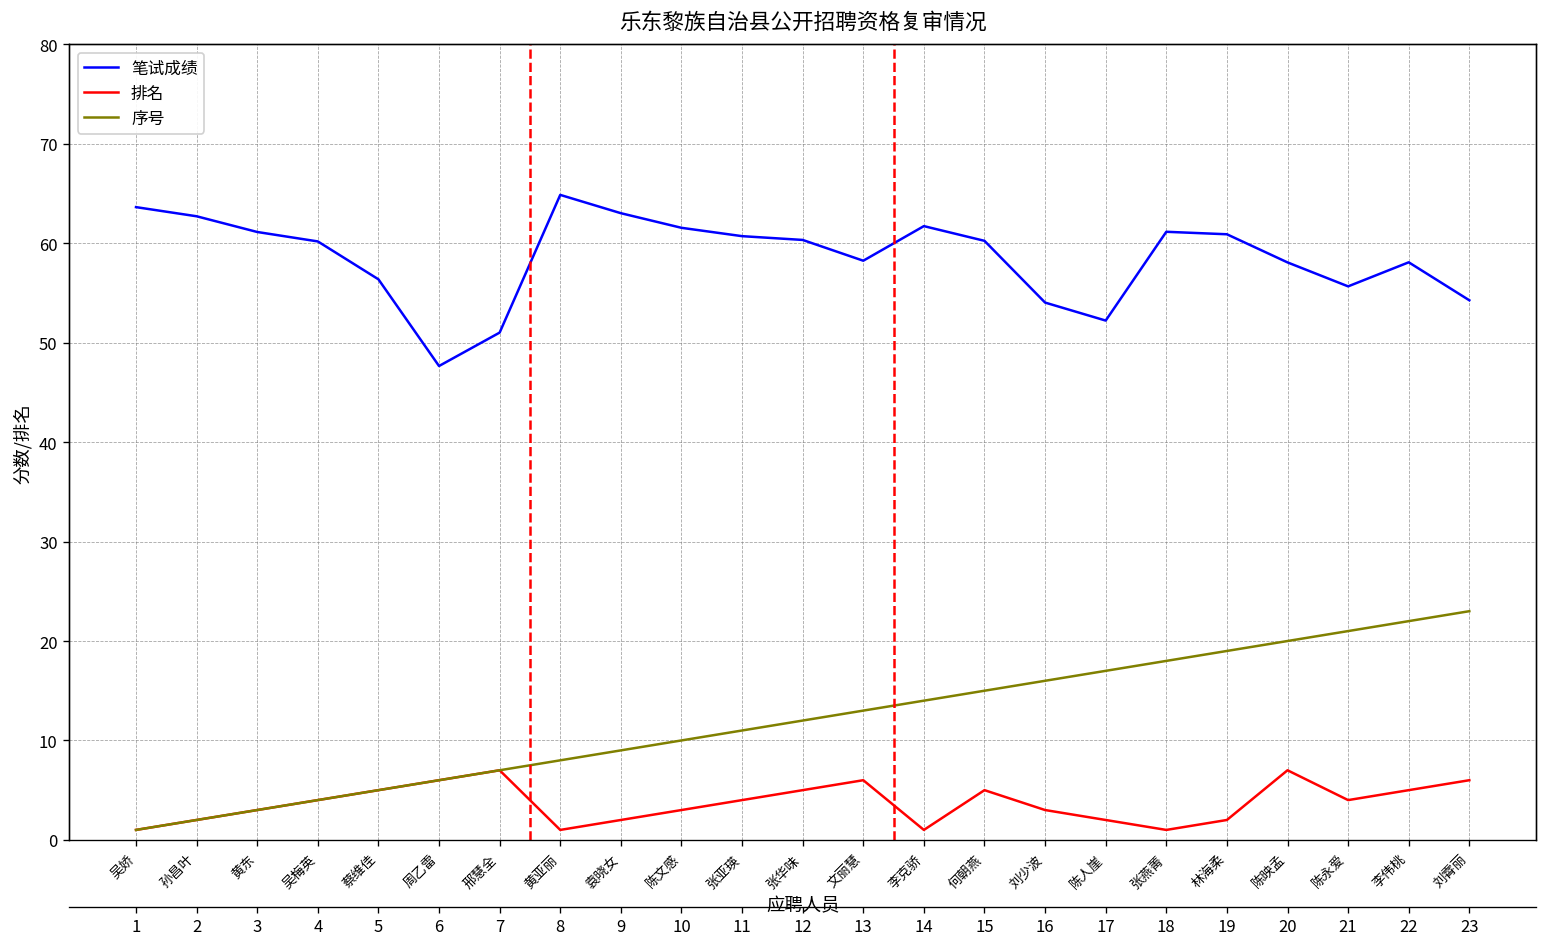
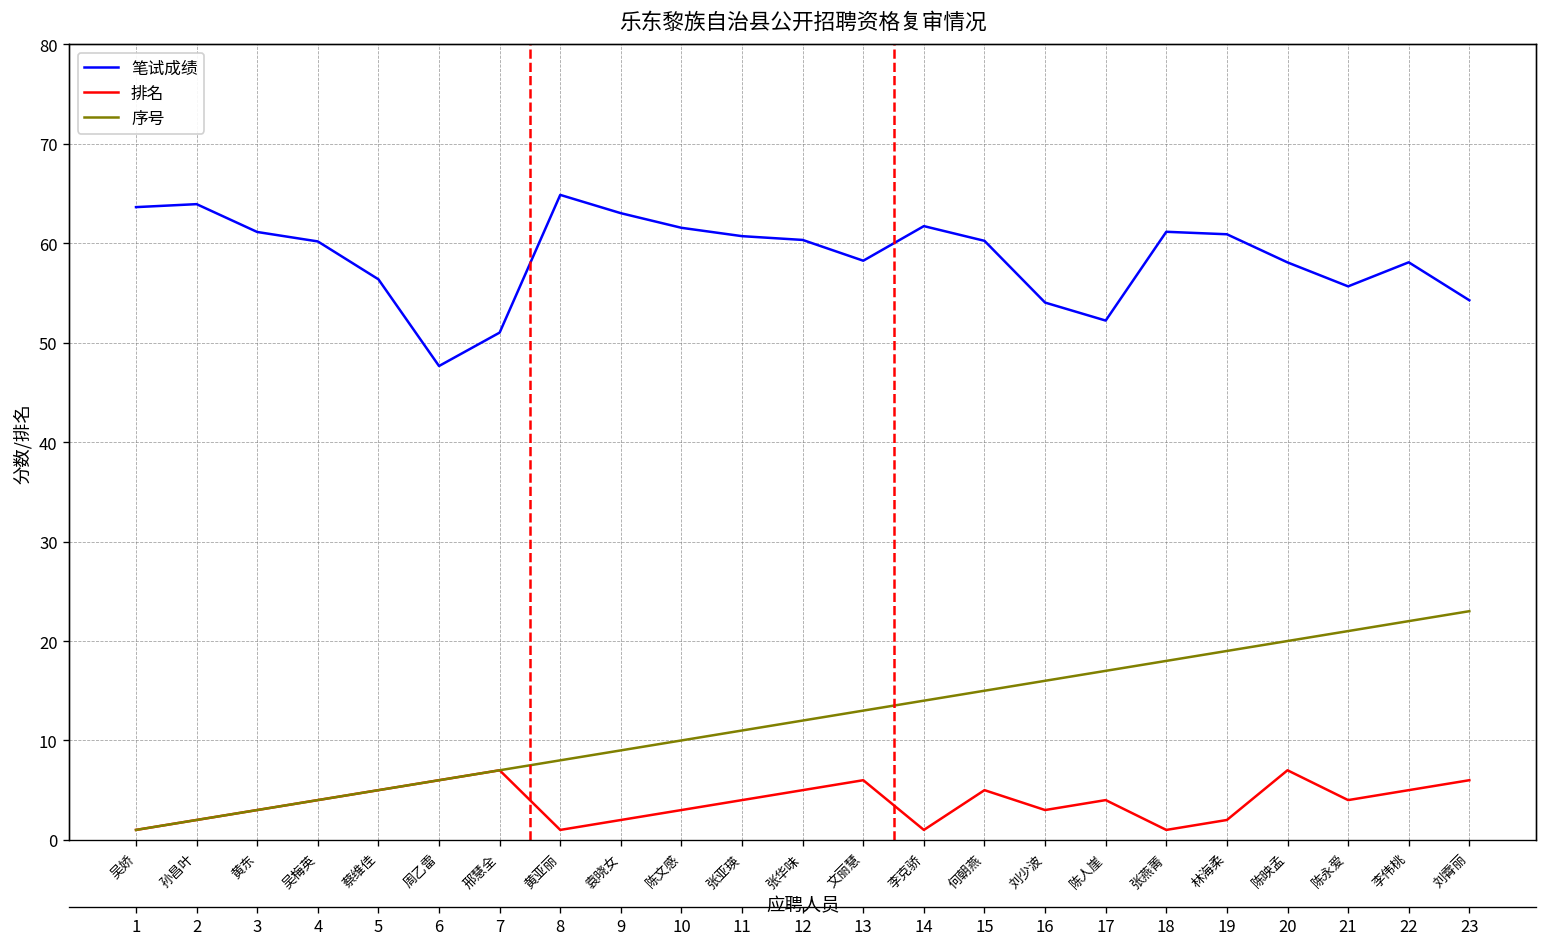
  {
    "笔试成绩": {
      "吴娇": 64,
-     "孙昌叶": 63,
+     "孙昌叶": 64,
      "黄东": 61,
      "吴梅英": 60,
      "蔡维佳": 56,
      "周乙雷": 48,
      "邢慧全": 51,
      "黄亚丽": 65,
      "袁晓女": 63,
      "陈文感": 62,
      "张亚瑛": 61,
      "张华味": 60,
      "文丽慧": 58,
      "李克骄": 62,
      "何朝燕": 60,
      "刘少波": 54,
      "陈人崖": 52,
      "张燕菁": 61,
      "林海柔": 61,
      "陈映孟": 58,
      "陈永爱": 56,
      "李伟桃": 58,
      "刘霄丽": 54
    },
    "排名": {
      "黄亚丽": 1,
      "袁晓女": 2,
      "陈文感": 3,
      "张亚瑛": 4,
      "张华味": 5,
      "文丽慧": 6,
      "李克骄": 1,
      "何朝燕": 5,
      "刘少波": 3,
-     "陈人崖": 2,
+     "陈人崖": 4,
      "张燕菁": 1,
      "林海柔": 2,
      "陈映孟": 7,
      "陈永爱": 4,
      "李伟桃": 5,
      "刘霄丽": 6
    },
    "序号": {
      "黄亚丽": 8,
      "袁晓女": 9,
      "陈文感": 10,
      "张亚瑛": 11,
      "张华味": 12,
      "文丽慧": 13,
      "李克骄": 14,
      "何朝燕": 15,
      "刘少波": 16,
      "陈人崖": 17,
      "张燕菁": 18,
      "林海柔": 19,
      "陈映孟": 20,
      "陈永爱": 21,
      "李伟桃": 22,
      "刘霄丽": 23
    }
  }
